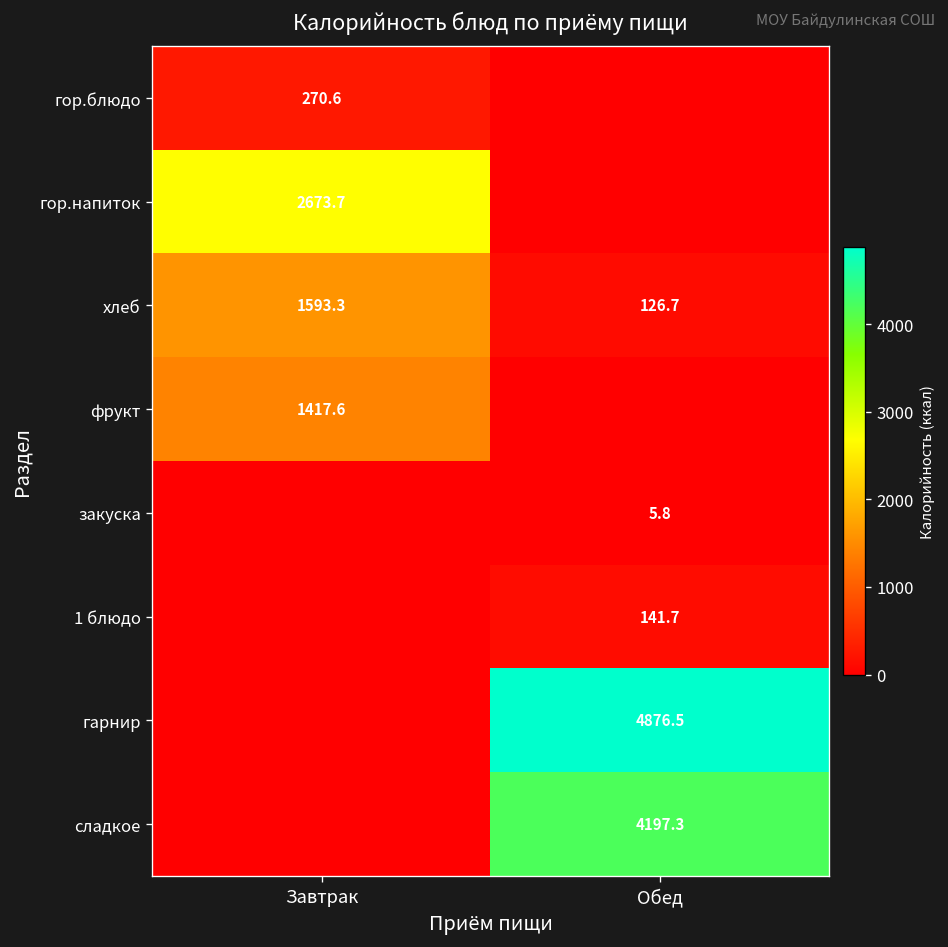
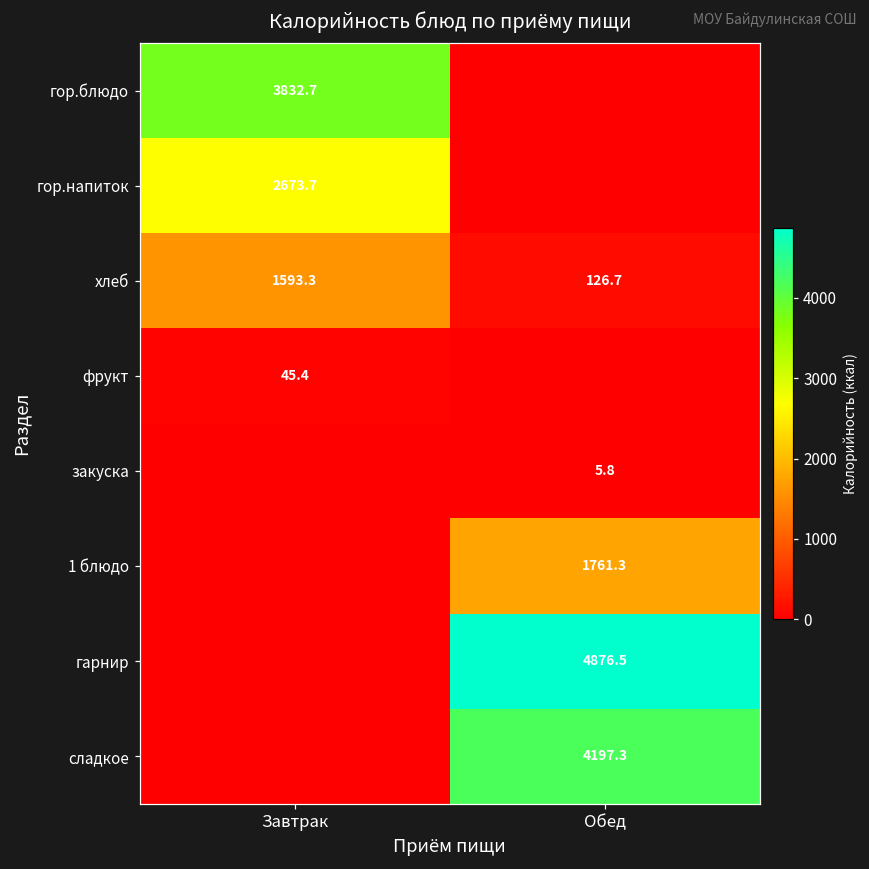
  {
    "гор.блюдо": {
-     "Завтрак": 270.6
+     "Завтрак": 3832.7
    },
    "гор.напиток": {
      "Завтрак": 2673.7
    },
    "хлеб": {
      "Завтрак": 1593.3,
      "Обед": 126.7
    },
    "фрукт": {
-     "Завтрак": 1417.6
+     "Завтрак": 45.4
    },
    "закуска": {
      "Обед": 5.8
    },
    "1 блюдо": {
-     "Обед": 141.7
+     "Обед": 1761.3
    },
    "гарнир": {
      "Обед": 4876.5
    },
    "сладкое": {
      "Обед": 4197.3
    }
  }
